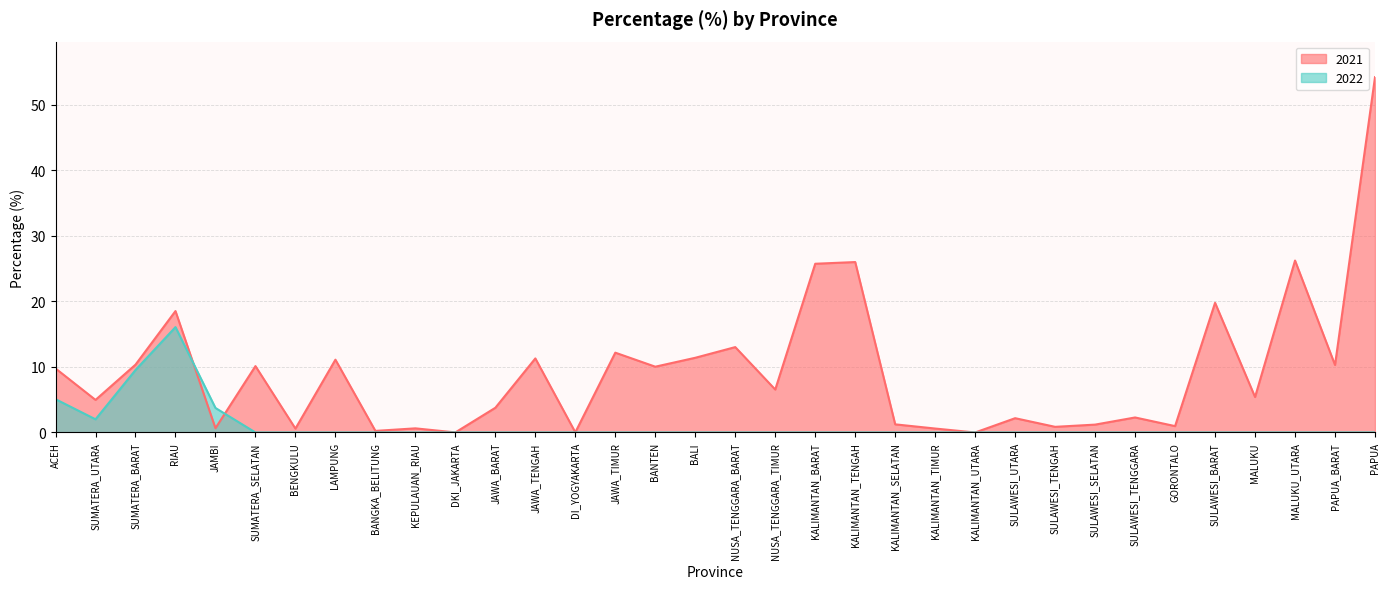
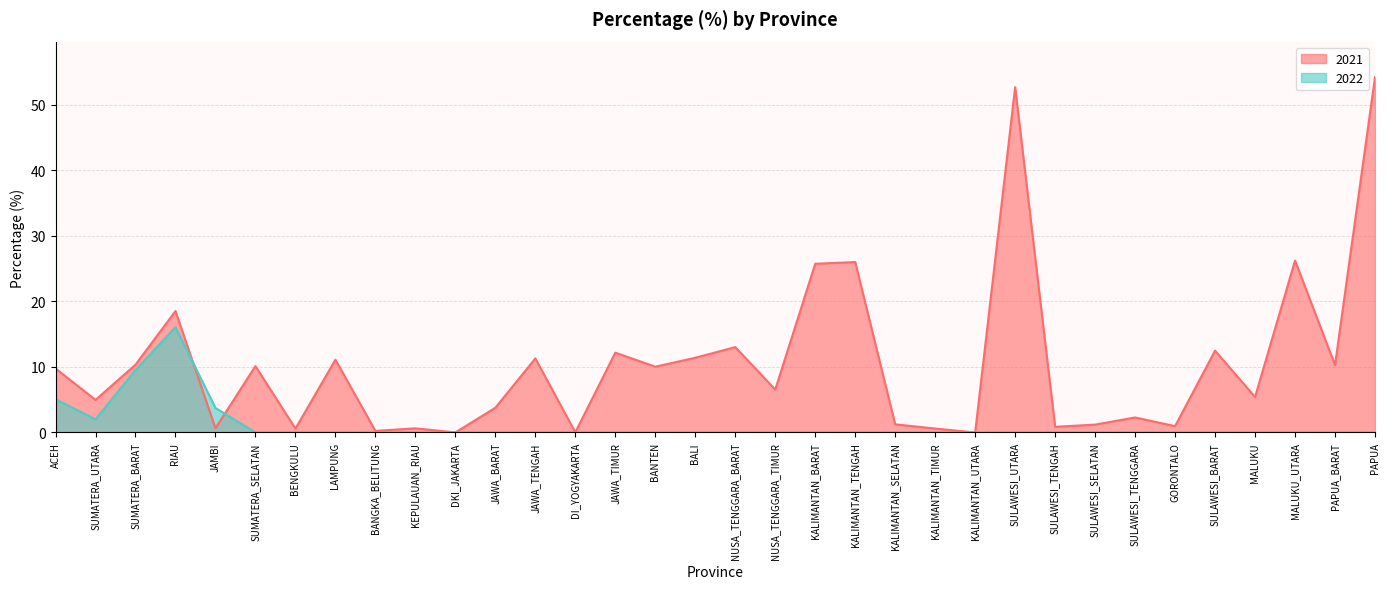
  {
    "2021": {
      "ACEH": 10,
      "SUMATERA_UTARA": 5,
      "SUMATERA_BARAT": 10,
      "RIAU": 19,
      "JAMBI": 1,
      "SUMATERA_SELATAN": 10,
      "BENGKULU": 1,
      "LAMPUNG": 11,
      "KEPULAUAN_RIAU": 1,
      "JAWA_BARAT": 4,
      "JAWA_TENGAH": 11,
      "JAWA_TIMUR": 12,
      "BANTEN": 10,
      "BALI": 11,
      "NUSA_TENGGARA_BARAT": 13,
      "NUSA_TENGGARA_TIMUR": 7,
      "KALIMANTAN_BARAT": 26,
      "KALIMANTAN_TENGAH": 26,
      "KALIMANTAN_SELATAN": 1,
      "KALIMANTAN_TIMUR": 1,
-     "SULAWESI_UTARA": 2,
+     "SULAWESI_UTARA": 53,
      "SULAWESI_TENGAH": 1,
      "SULAWESI_SELATAN": 1,
      "SULAWESI_TENGGARA": 2,
      "GORONTALO": 1,
-     "SULAWESI_BARAT": 20,
+     "SULAWESI_BARAT": 12,
      "MALUKU": 5,
      "MALUKU_UTARA": 26,
      "PAPUA_BARAT": 10,
      "PAPUA": 54
    },
    "2022": {
      "ACEH": 5,
      "SUMATERA_UTARA": 2,
      "SUMATERA_BARAT": 10,
      "RIAU": 16,
      "JAMBI": 4,
      "SUMATERA_SELATAN": 0,
      "BENGKULU": 0,
      "LAMPUNG": 0,
      "KEPULAUAN_RIAU": 0,
      "JAWA_BARAT": 0,
      "JAWA_TENGAH": 0,
      "JAWA_TIMUR": 0,
      "BANTEN": 0,
      "BALI": 0,
      "NUSA_TENGGARA_BARAT": 0,
      "NUSA_TENGGARA_TIMUR": 0,
      "KALIMANTAN_BARAT": 0,
      "KALIMANTAN_TENGAH": 0,
      "KALIMANTAN_SELATAN": 0,
      "KALIMANTAN_TIMUR": 0,
      "SULAWESI_UTARA": 0,
      "SULAWESI_TENGAH": 0,
      "SULAWESI_SELATAN": 0,
      "SULAWESI_TENGGARA": 0,
      "GORONTALO": 0,
      "SULAWESI_BARAT": 0,
      "MALUKU": 0,
      "MALUKU_UTARA": 0,
      "PAPUA_BARAT": 0,
      "PAPUA": 0
    }
  }
